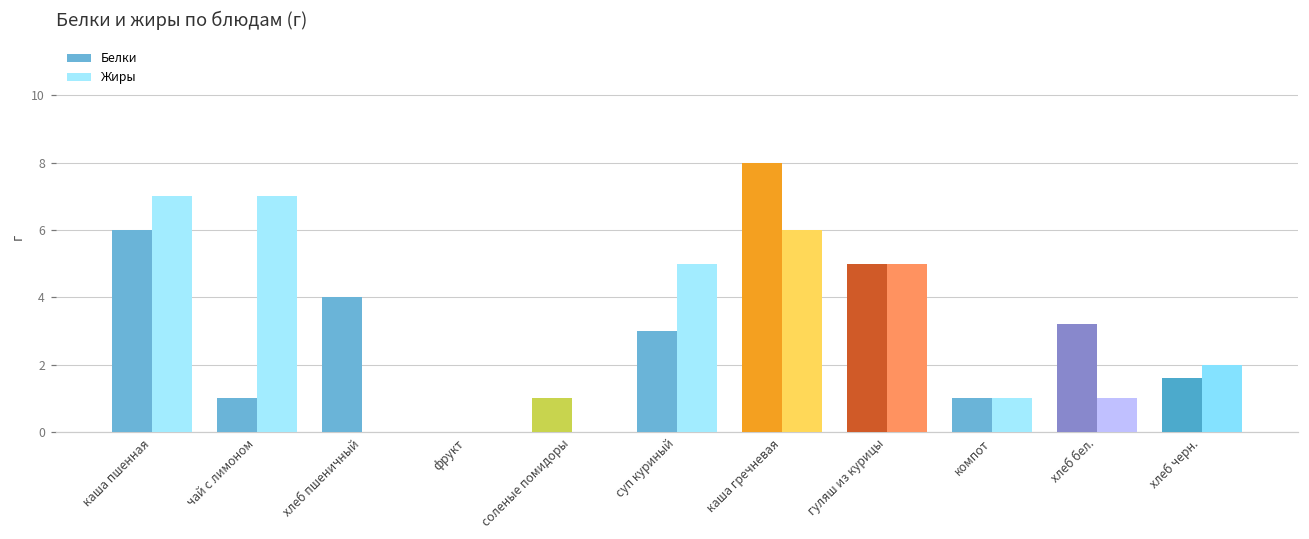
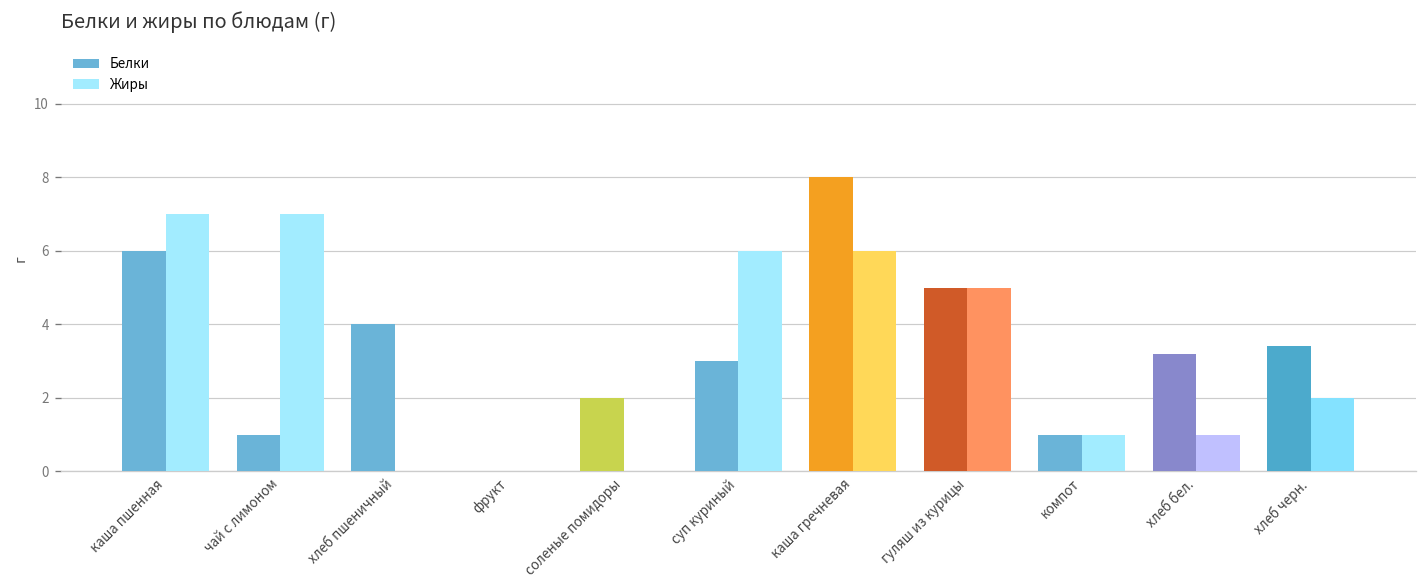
  {
    "Белки": {
      "каша пшенная": 6.0,
      "чай с лимоном": 1.0,
      "хлеб пшеничный": 4.0,
      "фрукт": 0.0,
-     "соленые помидоры": 1,
+     "соленые помидоры": 2,
      "суп куриный": 3.0,
      "каша гречневая": 8.0,
      "гуляш из курицы": 5.0,
      "компот": 1.0,
      "хлеб бел.": 3.2,
-     "хлеб черн.": 1.6
+     "хлеб черн.": 3.4
    },
    "Жиры": {
      "каша пшенная": 7,
      "чай с лимоном": 7,
      "хлеб пшеничный": 0,
      "фрукт": 0,
      "соленые помидоры": 0,
-     "суп куриный": 5,
+     "суп куриный": 6,
      "каша гречневая": 6,
      "гуляш из курицы": 5,
      "компот": 1,
      "хлеб бел.": 1,
      "хлеб черн.": 2
    }
  }
